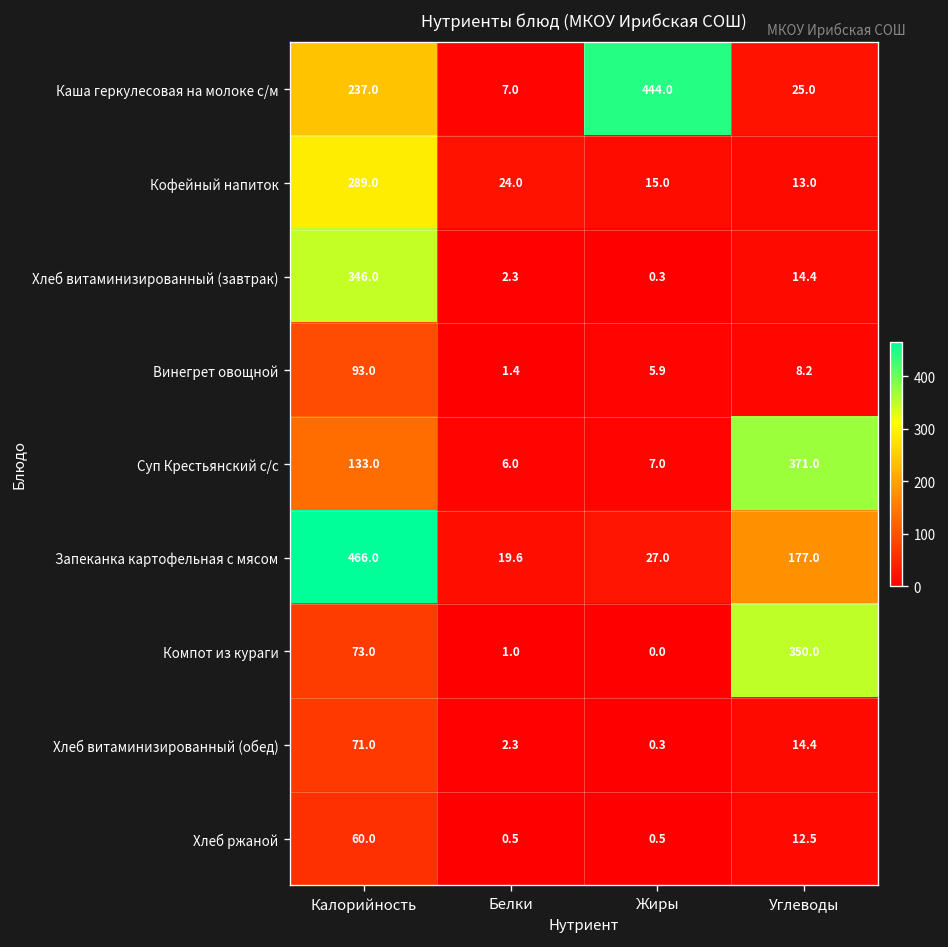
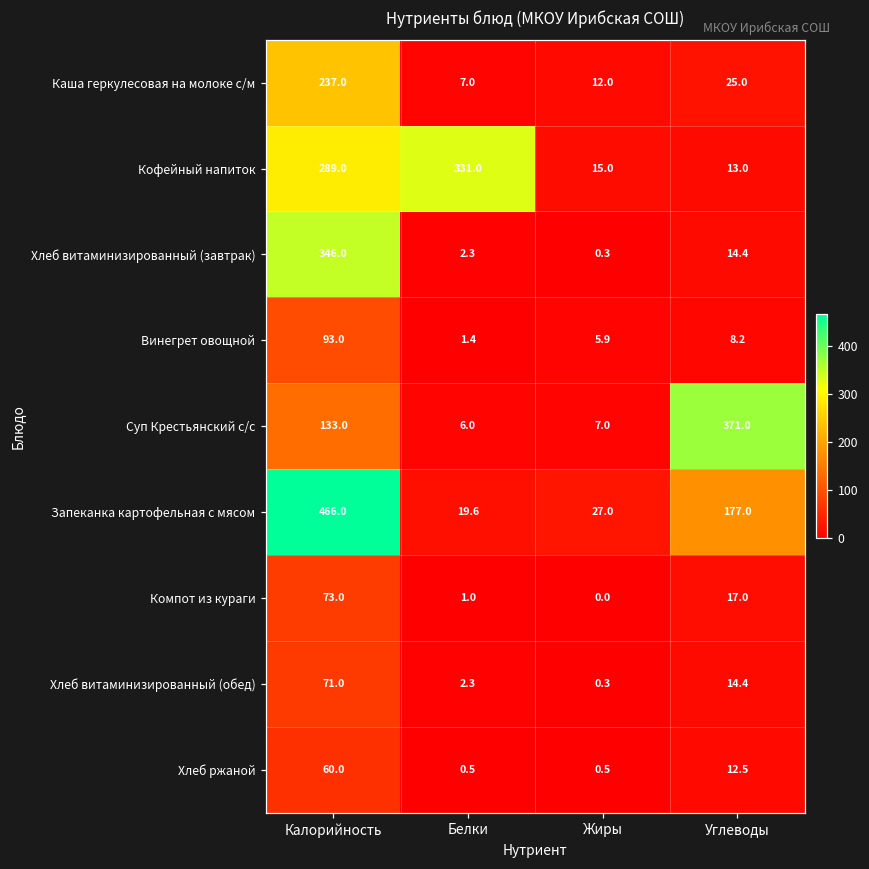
  {
    "Каша геркулесовая на молоке с/м": {
      "Калорийность": 237.0,
      "Белки": 7.0,
-     "Жиры": 444.0,
+     "Жиры": 12.0,
      "Углеводы": 25.0
    },
    "Кофейный напиток": {
      "Калорийность": 289.0,
-     "Белки": 24.0,
+     "Белки": 331.0,
      "Жиры": 15.0,
      "Углеводы": 13.0
    },
    "Хлеб витаминизированный (завтрак)": {
      "Калорийность": 346.0,
      "Белки": 2.3,
      "Жиры": 0.3,
      "Углеводы": 14.4
    },
    "Винегрет овощной": {
      "Калорийность": 93.0,
      "Белки": 1.4,
      "Жиры": 5.9,
      "Углеводы": 8.2
    },
    "Суп Крестьянский с/с": {
      "Калорийность": 133.0,
      "Белки": 6.0,
      "Жиры": 7.0,
      "Углеводы": 371.0
    },
    "Запеканка картофельная с мясом": {
      "Калорийность": 466.0,
      "Белки": 19.6,
      "Жиры": 27.0,
      "Углеводы": 177.0
    },
    "Компот из кураги": {
      "Калорийность": 73.0,
      "Белки": 1.0,
      "Жиры": 0.0,
-     "Углеводы": 350.0
+     "Углеводы": 17.0
    },
    "Хлеб витаминизированный (обед)": {
      "Калорийность": 71.0,
      "Белки": 2.3,
      "Жиры": 0.3,
      "Углеводы": 14.4
    },
    "Хлеб ржаной": {
      "Калорийность": 60.0,
      "Белки": 0.5,
      "Жиры": 0.5,
      "Углеводы": 12.5
    }
  }
